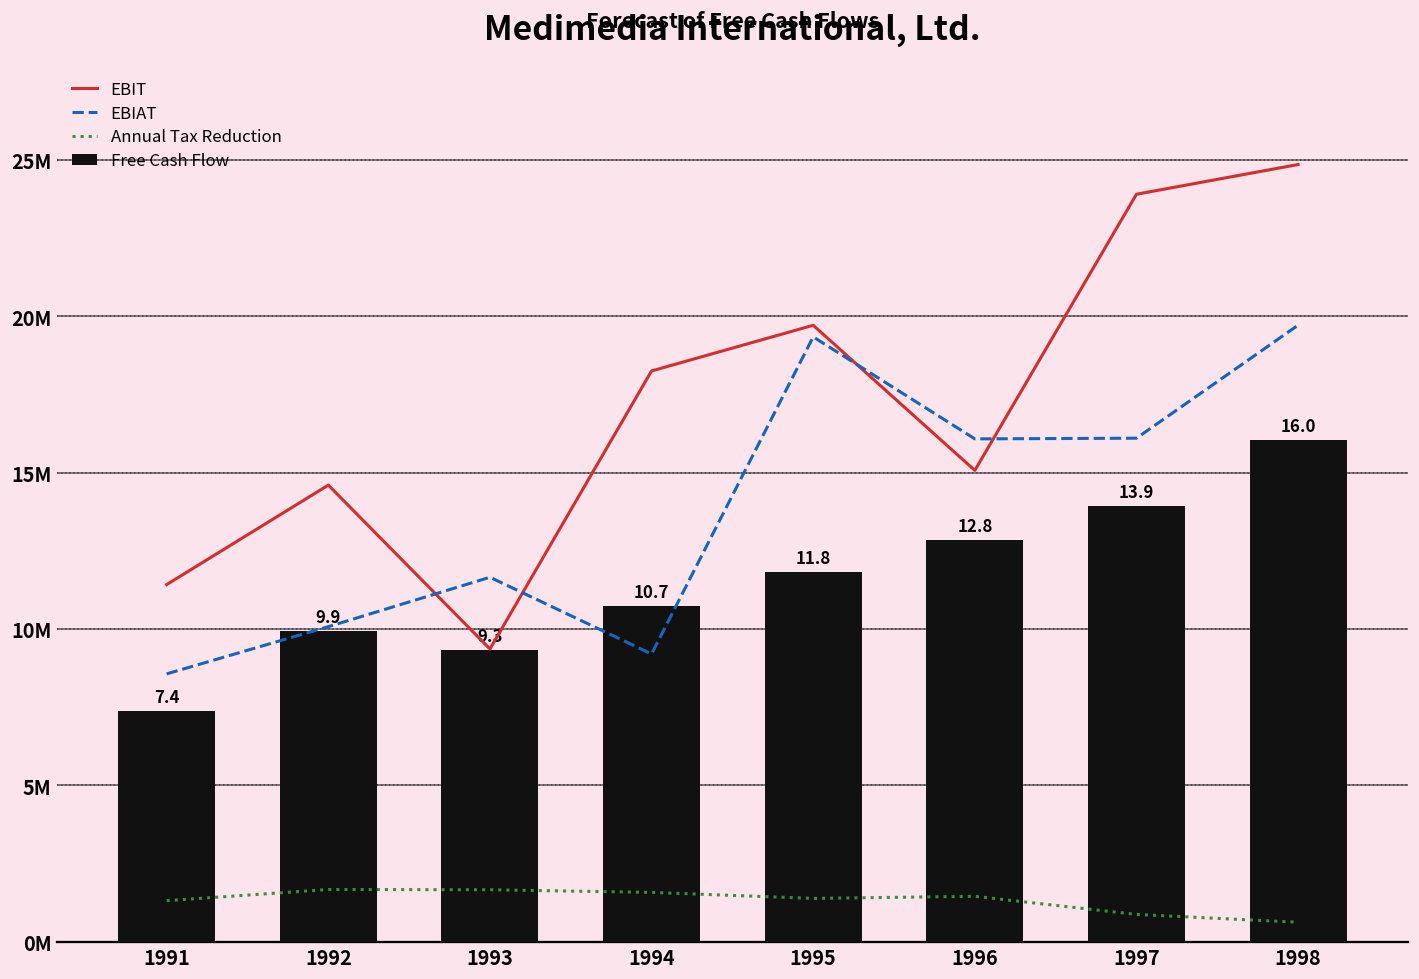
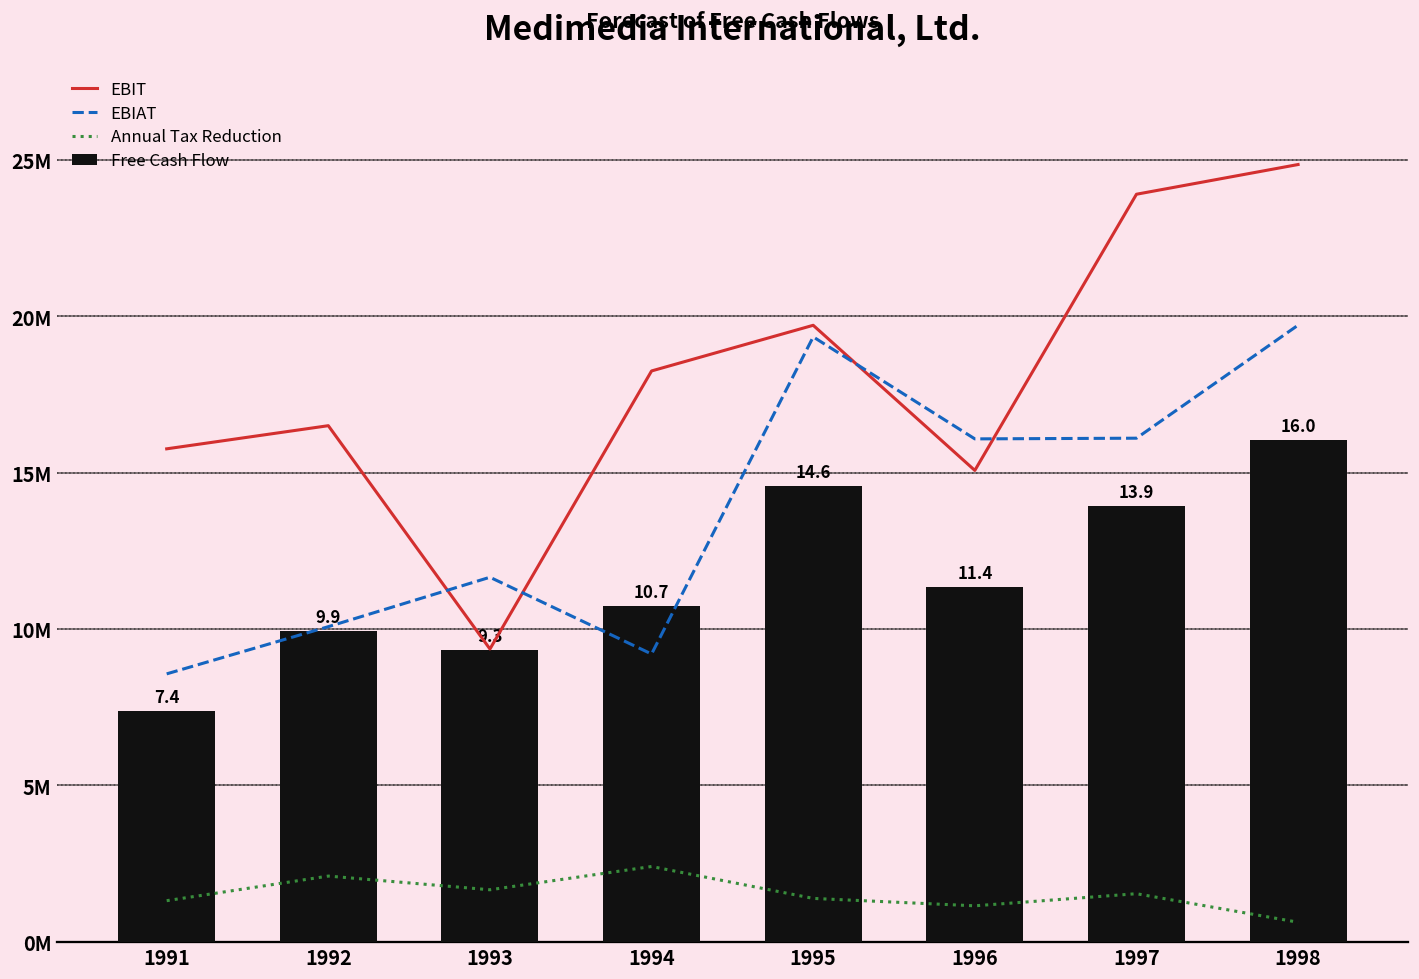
  {
    "EBIT": {
-     "1991": 11400000,
-     "1992": 14600000,
+     "1991": 15800000,
+     "1992": 16500000,
      "1994": 18300000,
      "1995": 19700000,
      "1996": 15100000,
      "1997": 23900000,
      "1998": 24900000
    },
    "Free Cash Flow": {
      "1991": 7.4,
      "1993": 9.3,
      "1994": 10.7,
-     "1995": 11.8,
-     "1996": 12.8,
+     "1995": 14.6,
+     "1996": 11.4,
      "1997": 13.9,
      "1998": 16.0
    },
    "EBIAT": {
      "1991": 8600000,
      "1993": 11700000,
      "1994": 9200000,
      "1995": 19300000,
      "1996": 16100000,
      "1997": 16100000,
      "1998": 19700000
    },
    "Annual Tax Reduction": {
      "1991": 1300000,
-     "1992": 1700000,
+     "1992": 2100000,
      "1993": 1700000,
-     "1994": 1600000,
+     "1994": 2400000,
      "1995": 1400000,
-     "1996": 1500000,
-     "1997": 900000,
+     "1996": 1100000,
+     "1997": 1500000,
      "1998": 600000
    }
  }
